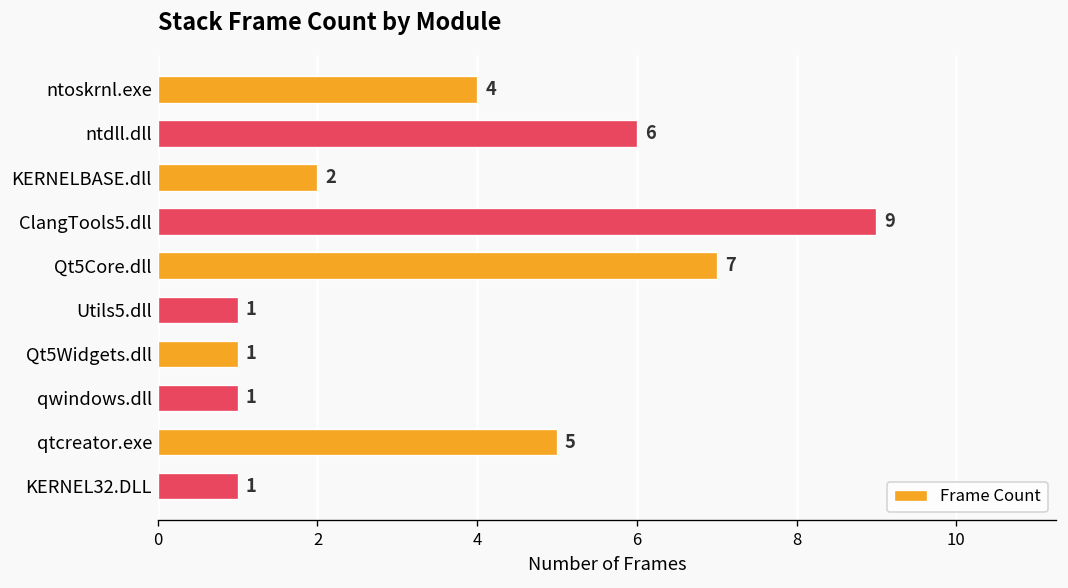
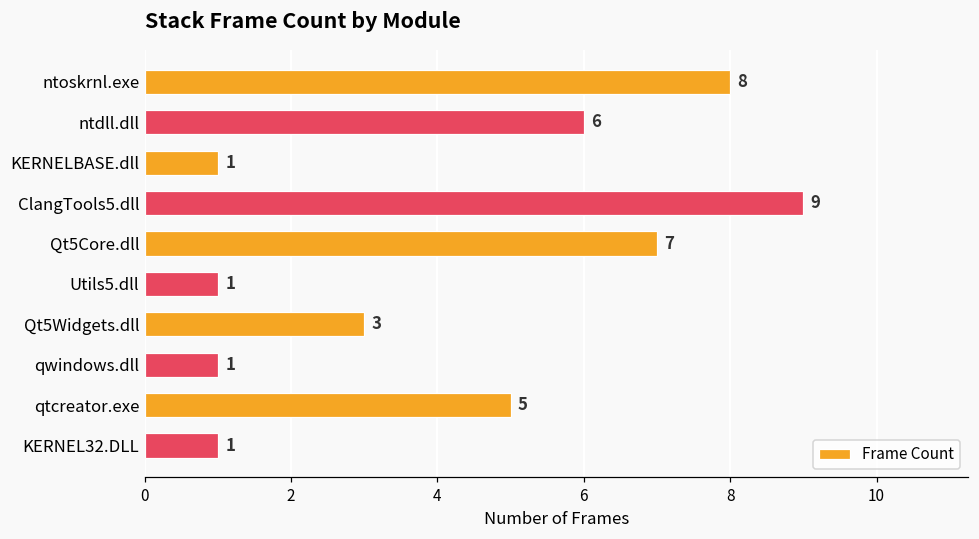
  {
-   "ntoskrnl.exe": 4,
+   "ntoskrnl.exe": 8,
    "ntdll.dll": 6,
-   "KERNELBASE.dll": 2,
+   "KERNELBASE.dll": 1,
    "ClangTools5.dll": 9,
    "Qt5Core.dll": 7,
    "Utils5.dll": 1,
-   "Qt5Widgets.dll": 1,
+   "Qt5Widgets.dll": 3,
    "qwindows.dll": 1,
    "qtcreator.exe": 5,
    "KERNEL32.DLL": 1
  }
